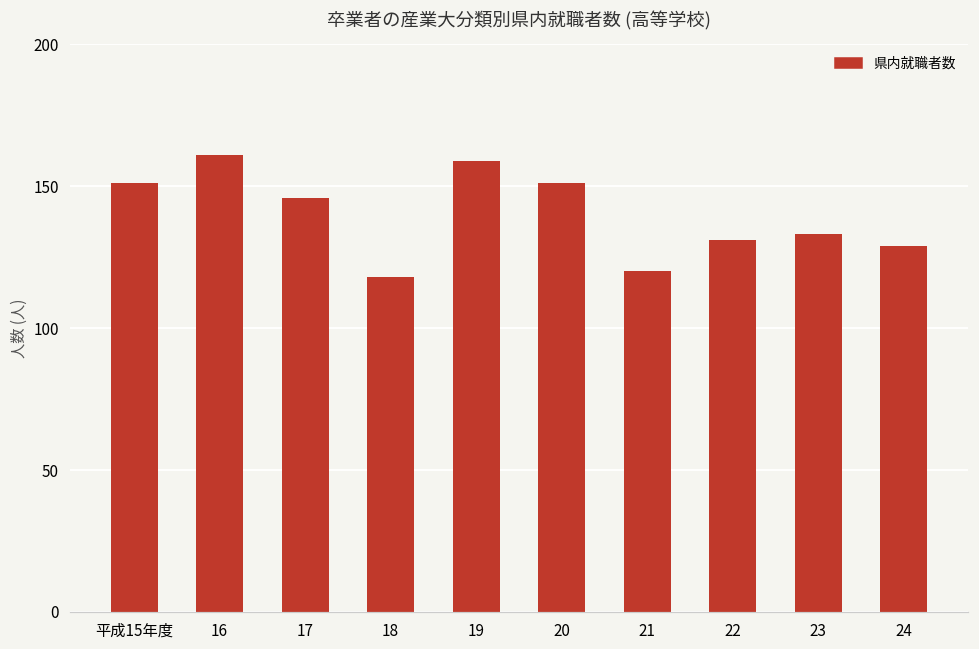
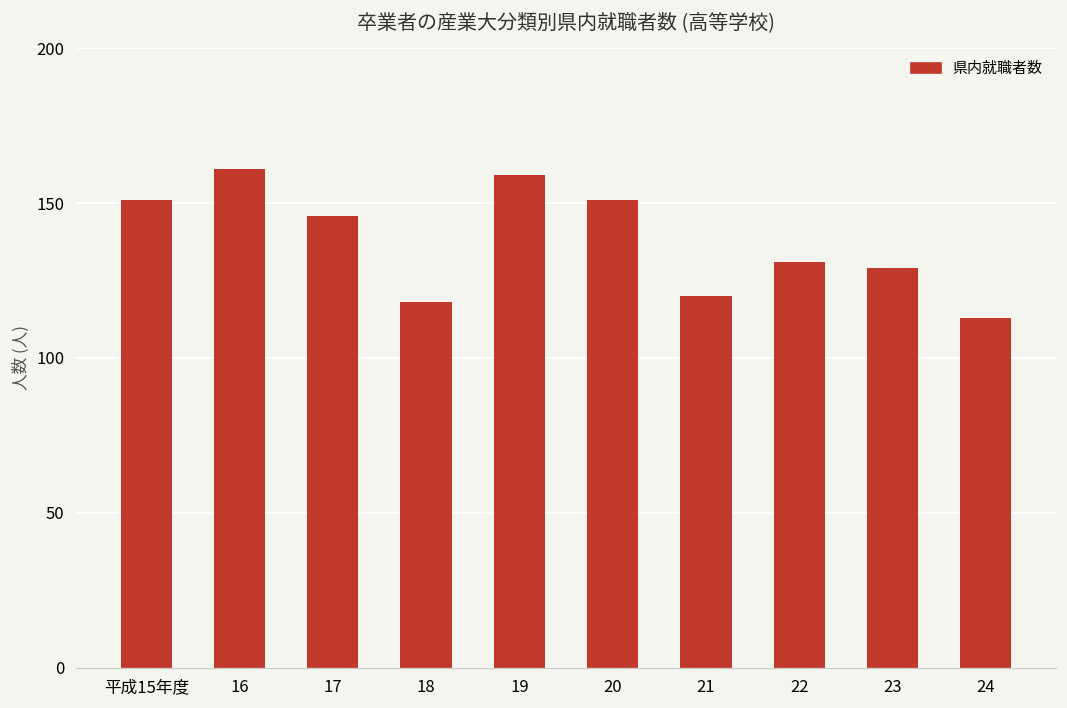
  {
    "平成15年度": 151,
    "16": 161,
    "17": 146,
    "18": 118,
    "19": 159,
    "20": 151,
    "21": 120,
    "22": 131,
-   "23": 133,
-   "24": 129
+   "23": 129,
+   "24": 113
  }
